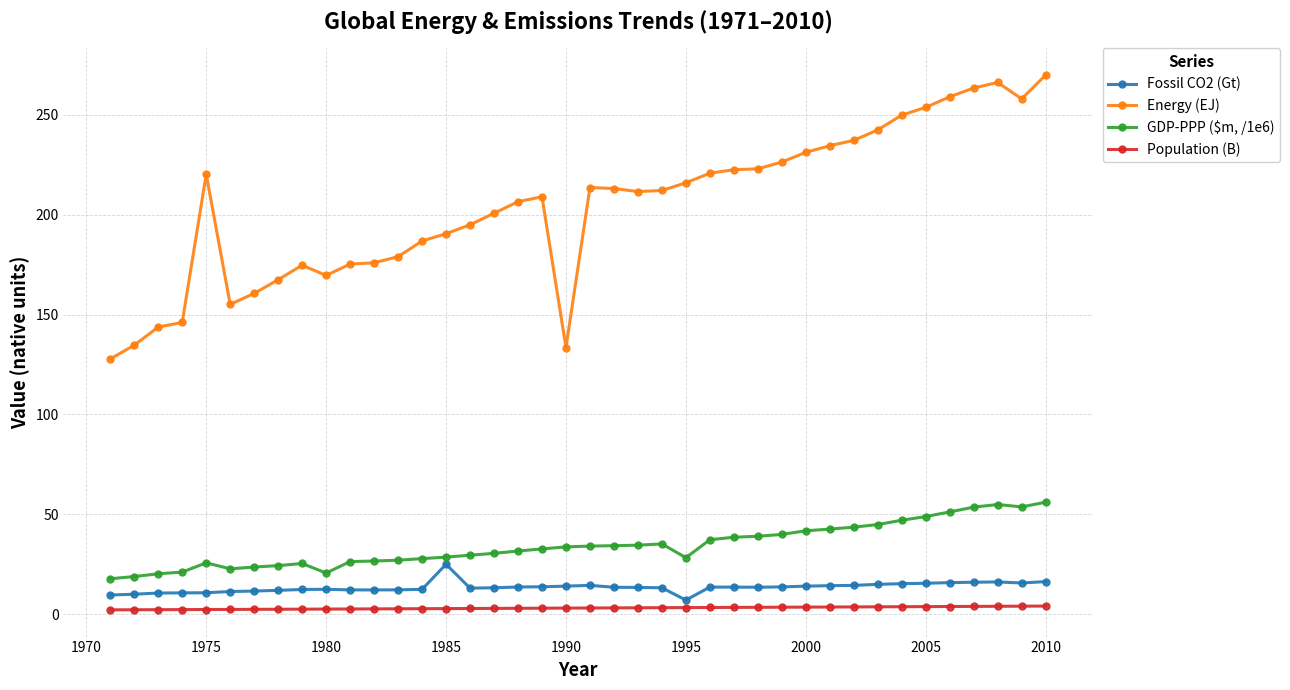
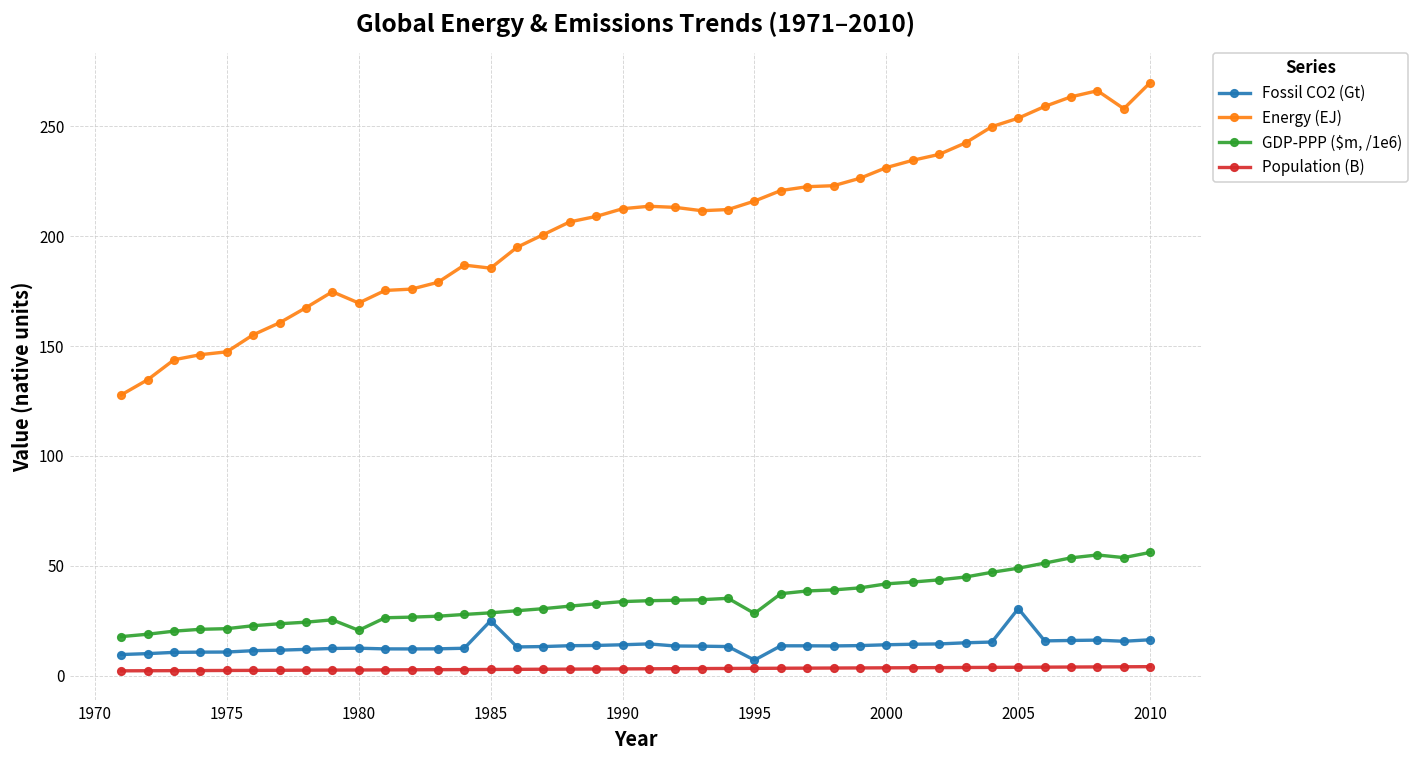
  {
    "Fossil CO2 (Gt)": {
      "1975": 11,
      "1980": 12,
      "1985": 25,
      "1990": 14,
      "1995": 7,
      "2000": 14,
-     "2005": 15,
+     "2005": 31,
      "2010": 16
    },
    "Energy (EJ)": {
-     "1975": 220,
+     "1975": 147,
      "1980": 170,
-     "1985": 191,
-     "1990": 134,
+     "1985": 185,
+     "1990": 213,
      "1995": 216,
      "2000": 231,
      "2005": 254,
      "2010": 270
    },
    "GDP-PPP ($m, /1e6)": {
-     "1975": 26,
+     "1975": 21,
      "1980": 21,
      "1985": 29,
      "1990": 34,
      "1995": 28,
      "2000": 42,
      "2005": 49,
      "2010": 56
    },
    "Population (B)": {
      "1975": 2,
      "1980": 3,
      "1985": 3,
      "1990": 3,
      "1995": 3,
      "2000": 4,
      "2005": 4,
      "2010": 4
    }
  }
